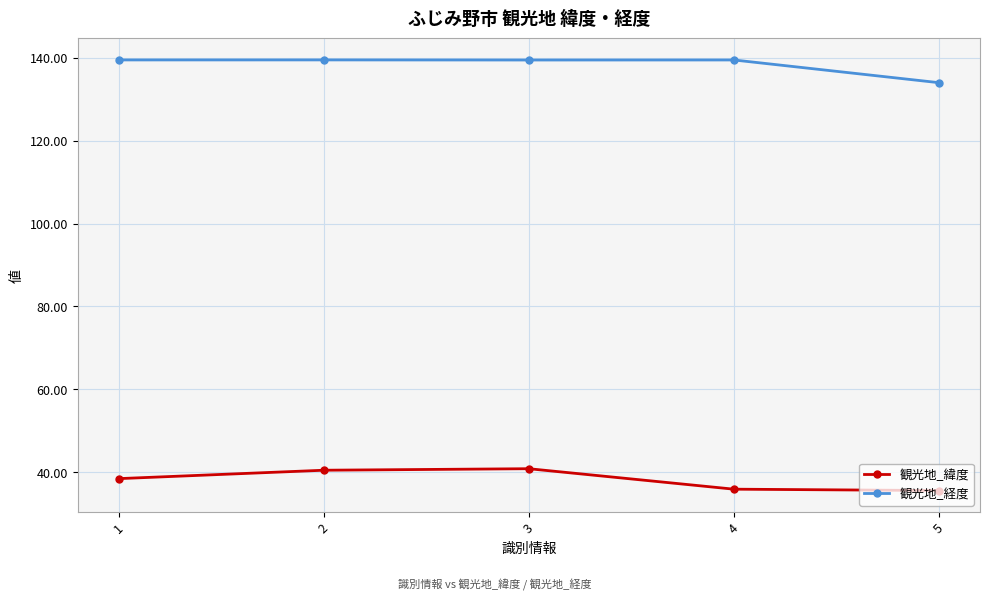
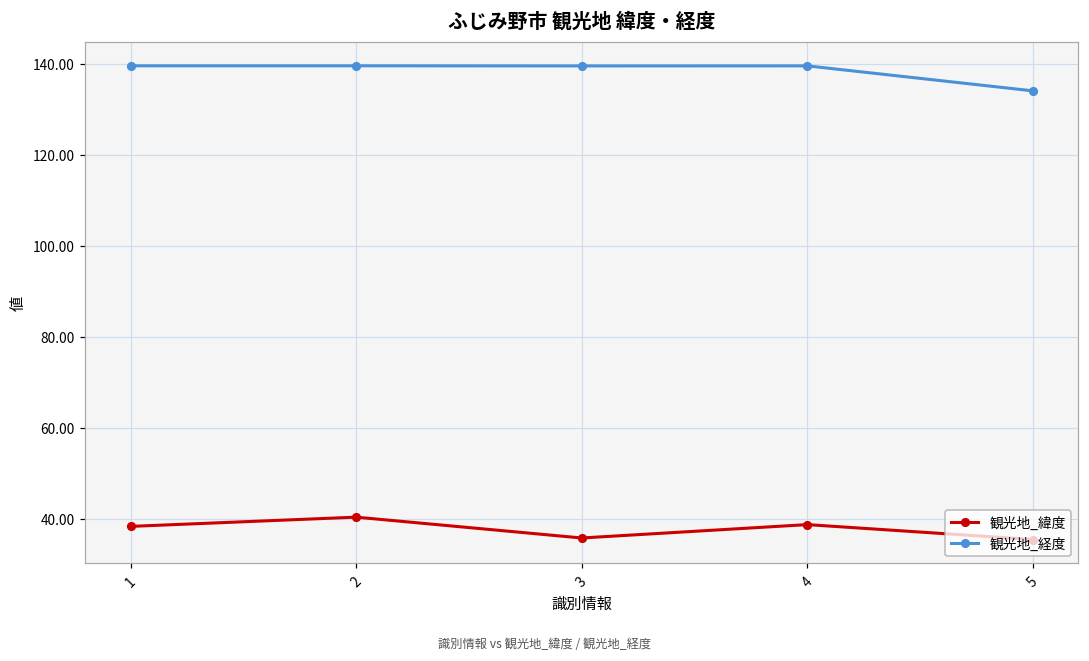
  {
    "観光地_緯度": {
      "1": 38,
      "2": 40,
-     "3": 41,
-     "4": 36
+     "3": 36,
+     "4": 39
    },
    "観光地_経度": {
      "1": 140,
      "2": 140,
      "3": 140,
      "4": 140,
      "5": 134
    }
  }
